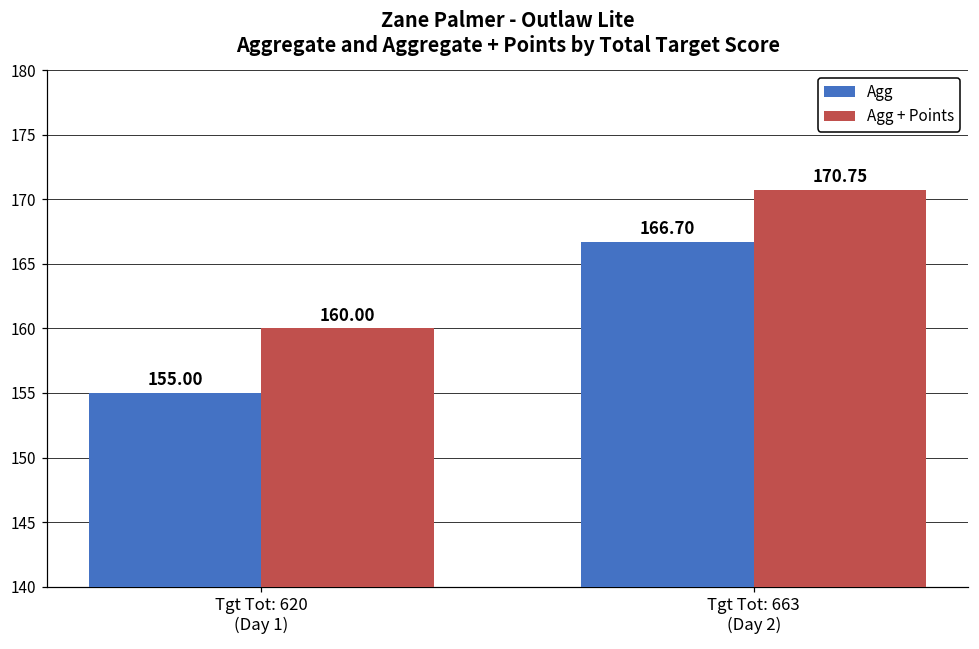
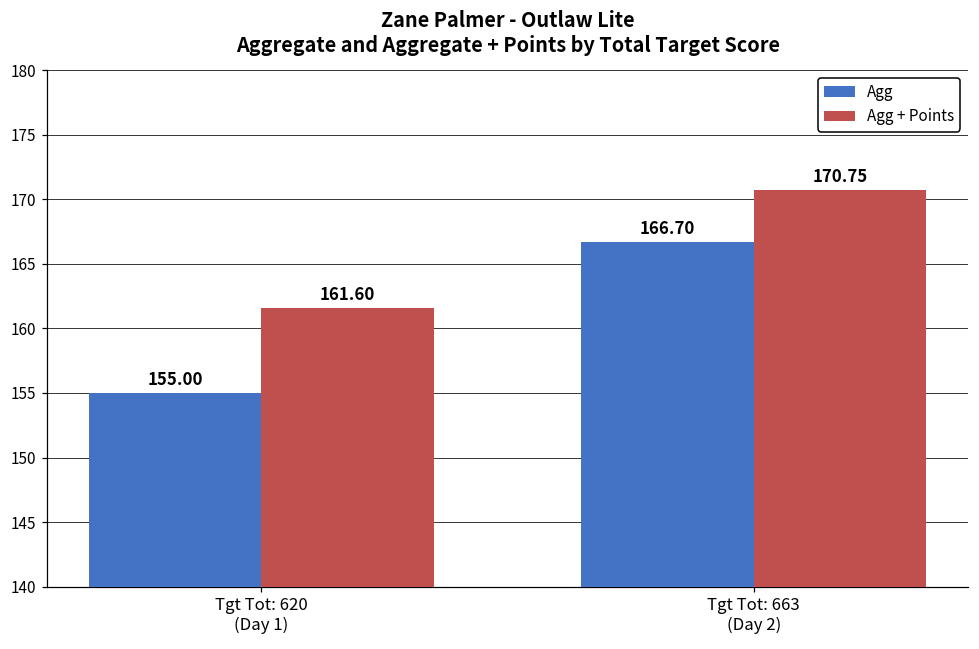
  {
    "Agg": {
      "Tgt Tot: 620 (Day 1)": 155.00,
      "Tgt Tot: 663 (Day 2)": 166.70
    },
    "Agg + Points": {
-     "Tgt Tot: 620 (Day 1)": 160.00,
+     "Tgt Tot: 620 (Day 1)": 161.60,
      "Tgt Tot: 663 (Day 2)": 170.75
    }
  }
